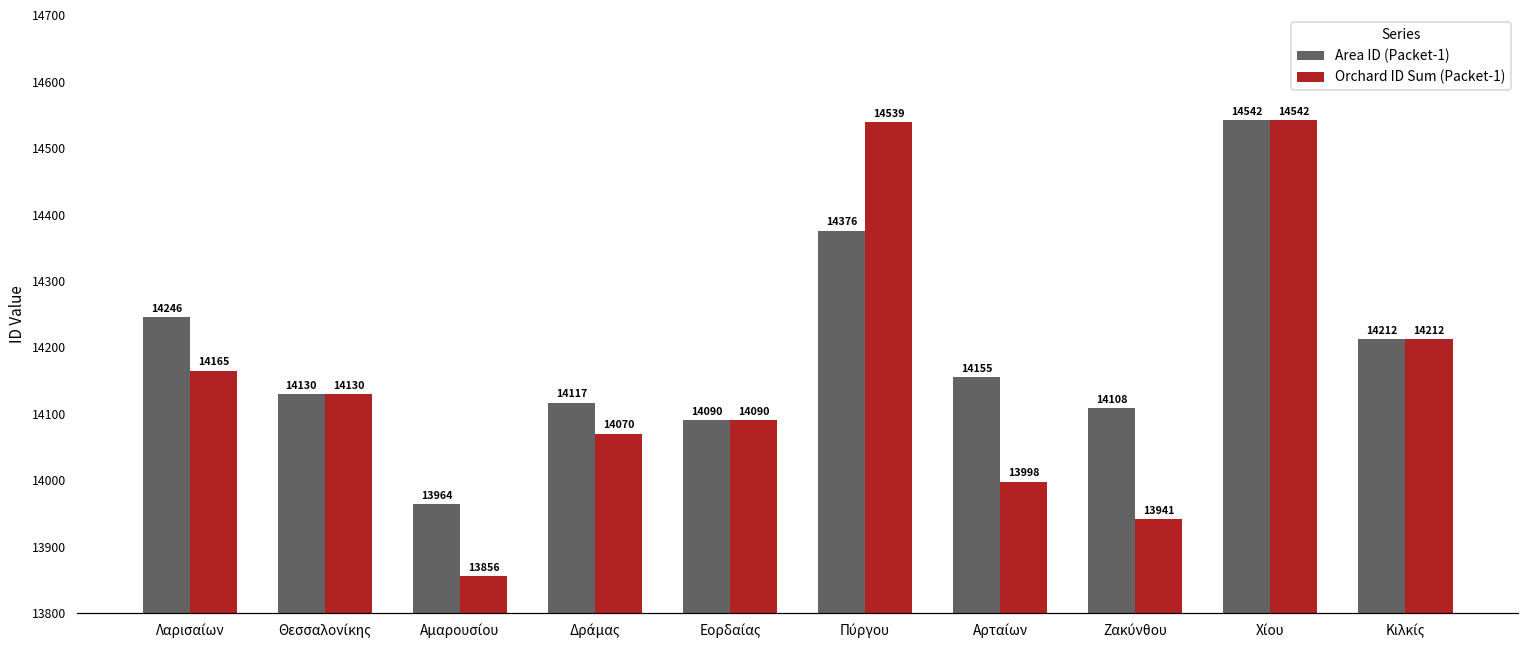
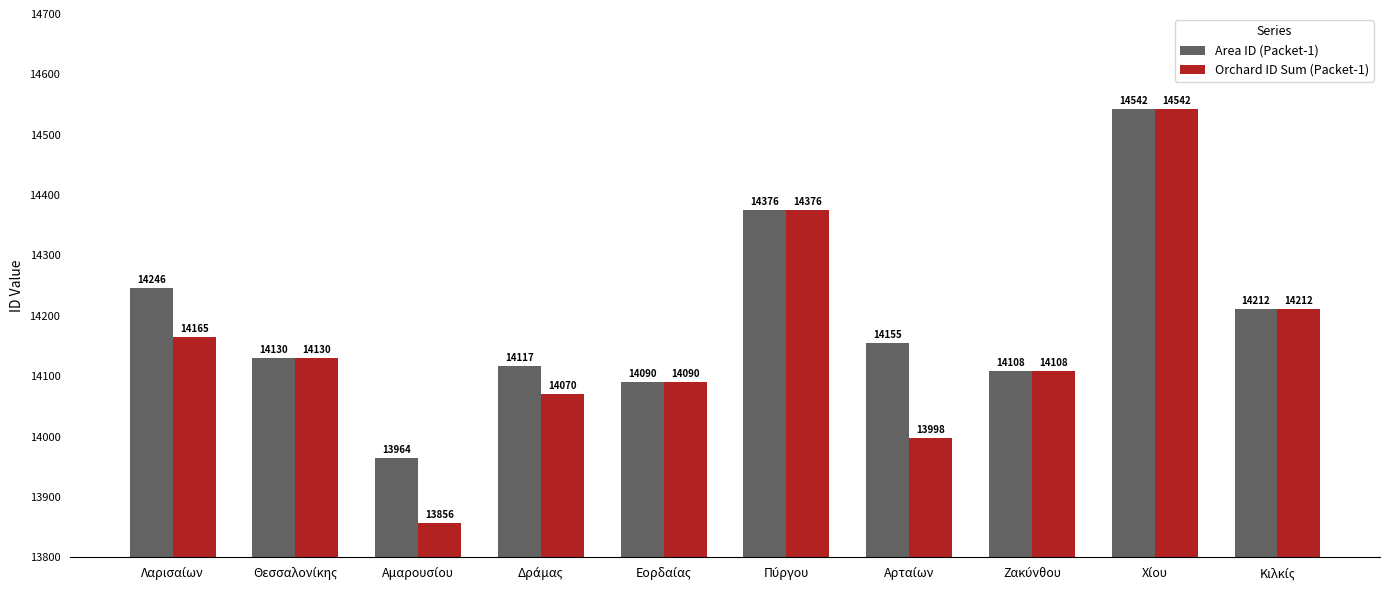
  {
    "Area ID (Packet-1)": {
      "Λαρισαίων": 14246,
      "Θεσσαλονίκης": 14130,
      "Αμαρουσίου": 13964,
      "Δράμας": 14117,
      "Εορδαίας": 14090,
      "Πύργου": 14376,
      "Αρταίων": 14155,
      "Ζακύνθου": 14108,
      "Χίου": 14542,
      "Κιλκίς": 14212
    },
    "Orchard ID Sum (Packet-1)": {
      "Λαρισαίων": 14165,
      "Θεσσαλονίκης": 14130,
      "Αμαρουσίου": 13856,
      "Δράμας": 14070,
      "Εορδαίας": 14090,
-     "Πύργου": 14539,
+     "Πύργου": 14376,
      "Αρταίων": 13998,
-     "Ζακύνθου": 13941,
+     "Ζακύνθου": 14108,
      "Χίου": 14542,
      "Κιλκίς": 14212
    }
  }
